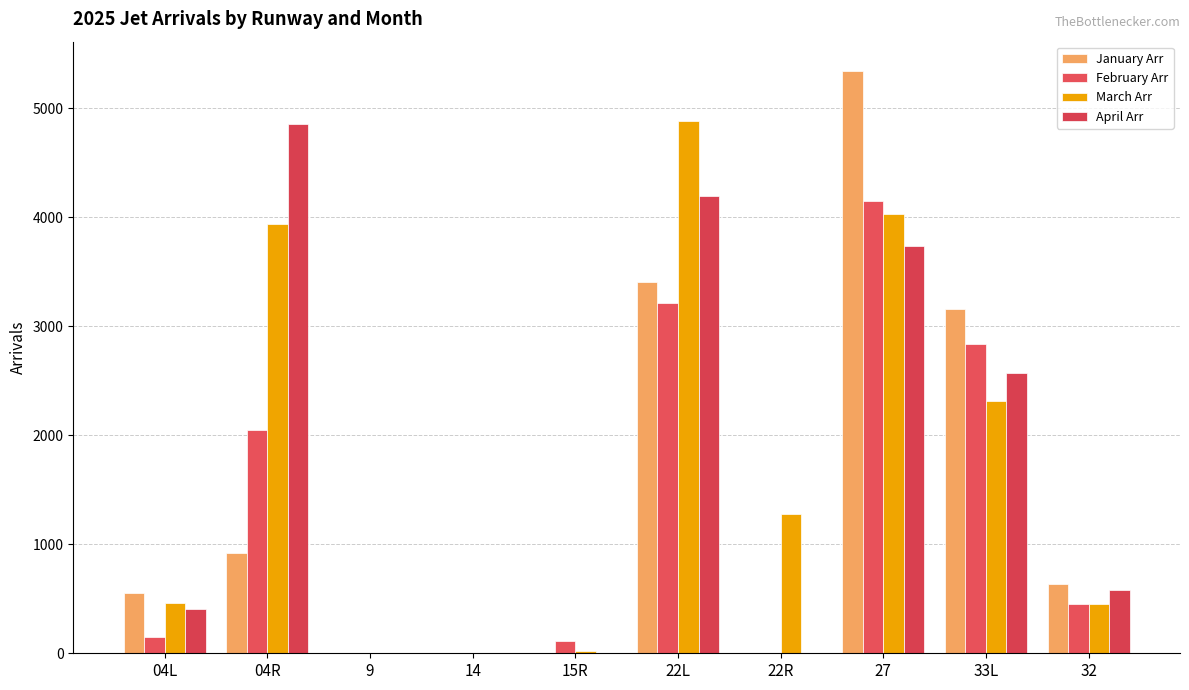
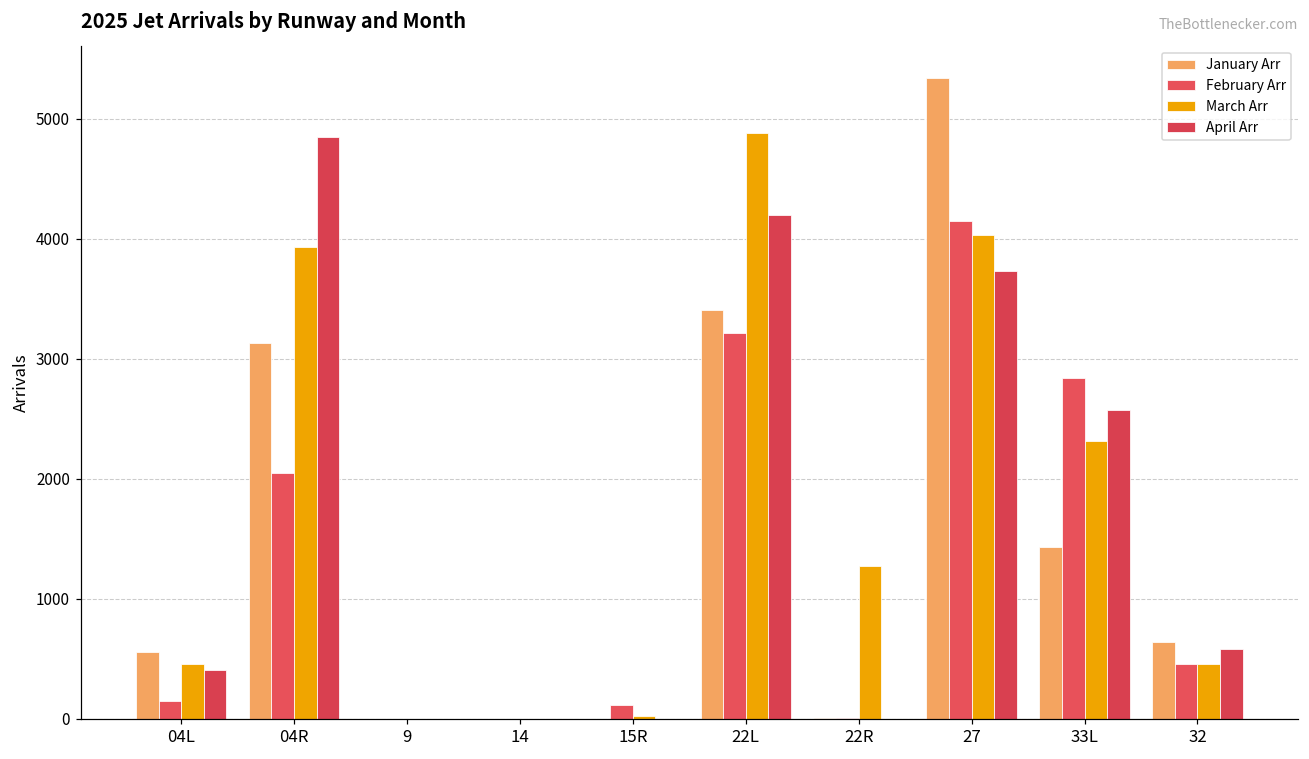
  {
    "January Arr": {
      "04L": 550,
-     "04R": 920,
+     "04R": 3130,
      "9": 0,
      "14": 0,
      "15R": 0,
      "22L": 3400,
      "27": 5340,
-     "33L": 3160,
+     "33L": 1430,
      "32": 640
    },
    "March Arr": {
      "04L": 460,
      "04R": 3940,
      "9": 0,
      "14": 0,
      "15R": 20,
      "22L": 4880,
      "22R": 1280,
      "27": 4030,
      "33L": 2310,
      "32": 450
    }
  }
